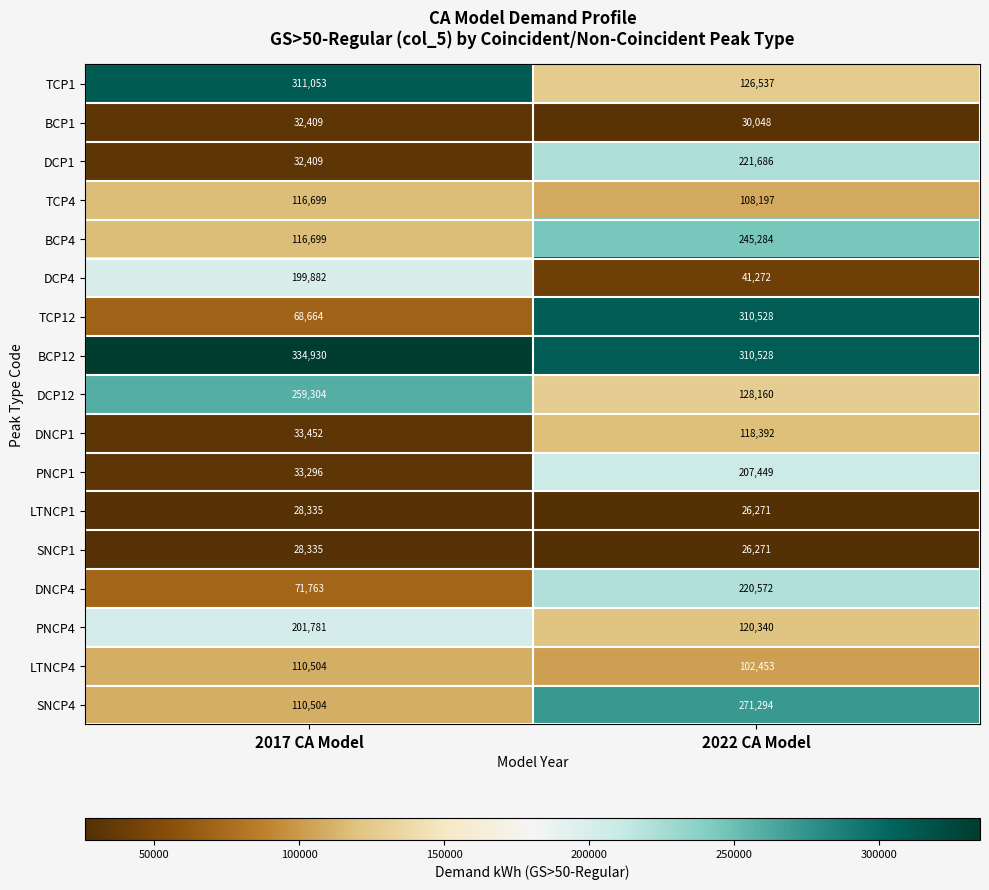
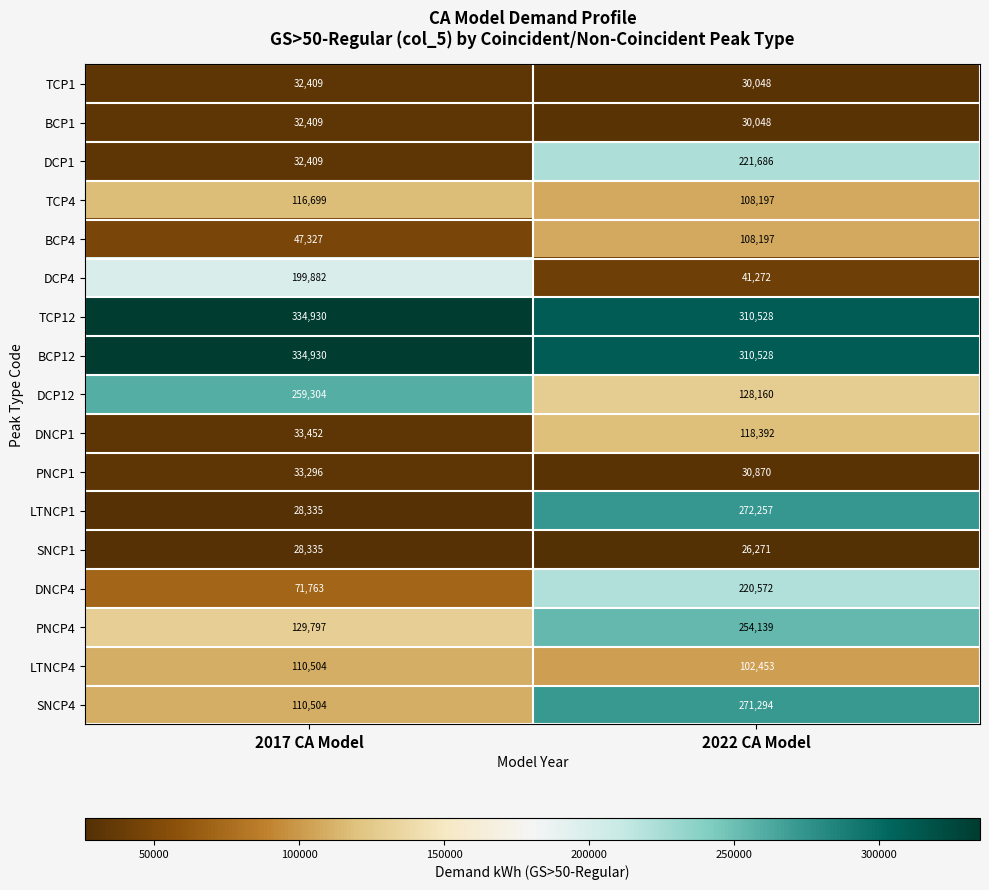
  {
    "TCP1": {
-     "2017 CA Model": "311,053",
-     "2022 CA Model": "126,537"
+     "2017 CA Model": "32,409",
+     "2022 CA Model": "30,048"
    },
    "BCP1": {
      "2017 CA Model": "32,409",
      "2022 CA Model": "30,048"
    },
    "DCP1": {
      "2017 CA Model": "32,409",
      "2022 CA Model": "221,686"
    },
    "TCP4": {
      "2017 CA Model": "116,699",
      "2022 CA Model": "108,197"
    },
    "BCP4": {
-     "2017 CA Model": "116,699",
-     "2022 CA Model": "245,284"
+     "2017 CA Model": "47,327",
+     "2022 CA Model": "108,197"
    },
    "DCP4": {
      "2017 CA Model": "199,882",
      "2022 CA Model": "41,272"
    },
    "TCP12": {
-     "2017 CA Model": "68,664",
+     "2017 CA Model": "334,930",
      "2022 CA Model": "310,528"
    },
    "BCP12": {
      "2017 CA Model": "334,930",
      "2022 CA Model": "310,528"
    },
    "DCP12": {
      "2017 CA Model": "259,304",
      "2022 CA Model": "128,160"
    },
    "DNCP1": {
      "2017 CA Model": "33,452",
      "2022 CA Model": "118,392"
    },
    "PNCP1": {
      "2017 CA Model": "33,296",
-     "2022 CA Model": "207,449"
+     "2022 CA Model": "30,870"
    },
    "LTNCP1": {
      "2017 CA Model": "28,335",
-     "2022 CA Model": "26,271"
+     "2022 CA Model": "272,257"
    },
    "SNCP1": {
      "2017 CA Model": "28,335",
      "2022 CA Model": "26,271"
    },
    "DNCP4": {
      "2017 CA Model": "71,763",
      "2022 CA Model": "220,572"
    },
    "PNCP4": {
-     "2017 CA Model": "201,781",
-     "2022 CA Model": "120,340"
+     "2017 CA Model": "129,797",
+     "2022 CA Model": "254,139"
    },
    "LTNCP4": {
      "2017 CA Model": "110,504",
      "2022 CA Model": "102,453"
    },
    "SNCP4": {
      "2017 CA Model": "110,504",
      "2022 CA Model": "271,294"
    }
  }
